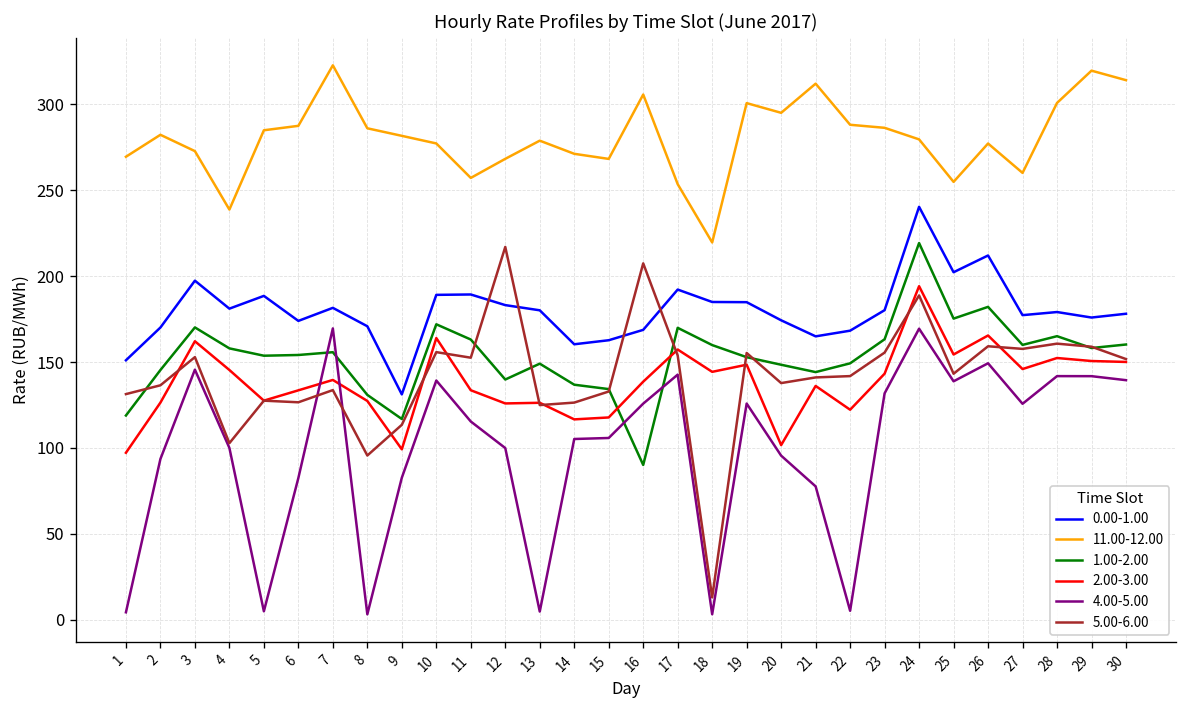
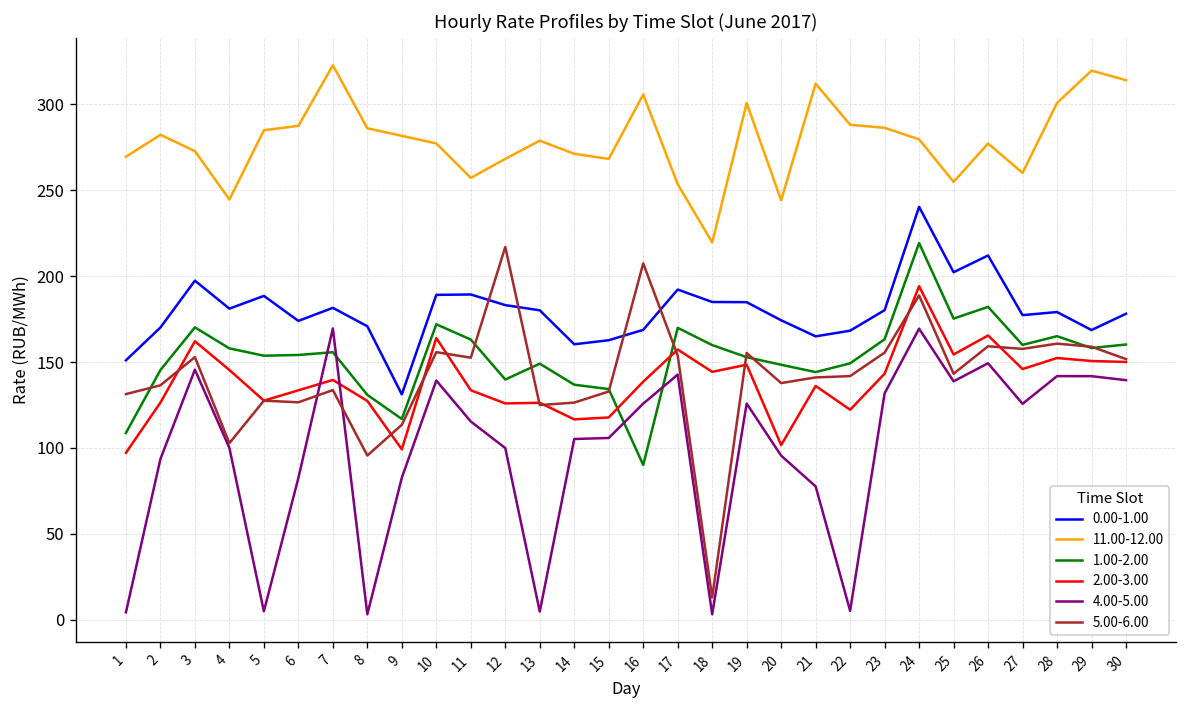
  {
    "0.00-1.00": {
      "1": 151,
      "2": 170,
      "3": 197,
      "4": 181,
      "5": 189,
      "6": 174,
      "7": 182,
      "8": 171,
      "9": 131,
      "10": 189,
      "11": 189,
      "12": 183,
      "13": 180,
      "14": 160,
      "15": 163,
      "16": 169,
      "17": 192,
      "18": 185,
      "19": 185,
      "20": 174,
      "21": 165,
      "22": 168,
      "23": 180,
      "24": 240,
      "25": 202,
      "26": 212,
      "27": 177,
      "28": 179,
-     "29": 176,
+     "29": 169,
      "30": 178
    },
    "11.00-12.00": {
      "1": 270,
      "2": 282,
      "3": 273,
-     "4": 239,
+     "4": 245,
      "5": 285,
      "6": 287,
      "7": 323,
      "8": 286,
      "9": 282,
      "10": 277,
      "11": 257,
      "12": 268,
      "13": 279,
      "14": 271,
      "15": 268,
      "16": 306,
      "17": 254,
      "18": 220,
      "19": 301,
-     "20": 295,
+     "20": 244,
      "21": 312,
      "22": 288,
      "23": 286,
      "24": 280,
      "25": 255,
      "26": 277,
      "27": 260,
      "28": 301,
      "29": 320,
      "30": 314
    },
    "1.00-2.00": {
-     "1": 119,
+     "1": 109,
      "2": 145,
      "3": 170,
      "4": 158,
      "5": 154,
      "6": 154,
      "7": 156,
      "8": 131,
      "9": 117,
      "10": 172,
      "11": 163,
      "12": 140,
      "13": 149,
      "14": 137,
      "16": 90,
      "17": 170,
      "18": 160,
      "19": 153,
      "20": 148,
      "21": 144,
      "22": 149,
      "23": 163,
      "24": 219,
      "25": 175,
      "26": 182,
      "27": 160,
      "28": 165,
      "30": 160
    },
    "2.00-3.00": {
      "1": 97,
      "2": 126,
      "3": 162,
      "4": 145,
      "6": 134,
      "7": 140,
      "8": 127,
      "9": 99,
      "10": 164,
      "11": 134,
      "12": 126,
      "14": 117,
      "15": 118,
      "16": 139,
      "17": 157,
      "18": 144,
      "19": 148,
      "20": 102,
      "21": 136,
      "22": 122,
      "23": 143,
      "24": 194,
      "25": 154,
      "26": 165,
      "27": 146,
      "28": 152,
      "29": 151
    },
    "4.00-5.00": {
      "1": 4,
      "2": 94,
      "3": 146,
      "4": 100,
      "5": 5,
      "6": 83,
      "7": 170,
      "8": 3,
      "9": 83,
      "10": 139,
      "11": 115,
      "12": 100,
      "13": 5,
      "14": 105,
      "15": 106,
      "16": 126,
      "17": 143,
      "18": 3,
      "19": 126,
      "20": 96,
      "21": 78,
      "22": 5,
      "23": 132,
      "24": 169,
      "25": 139,
      "26": 149,
      "27": 126,
      "28": 142,
      "29": 142,
      "30": 139
    },
    "5.00-6.00": {
      "1": 131,
      "2": 136,
      "3": 153,
      "4": 103,
      "6": 127,
      "7": 134,
      "8": 96,
      "9": 113,
      "10": 156,
      "11": 153,
      "12": 217,
      "14": 126,
      "16": 207,
      "17": 154,
      "18": 13,
      "19": 155,
      "20": 138,
      "21": 141,
      "22": 142,
      "23": 156,
      "24": 189,
      "25": 143,
      "26": 159,
      "27": 158,
      "28": 161
    }
  }
